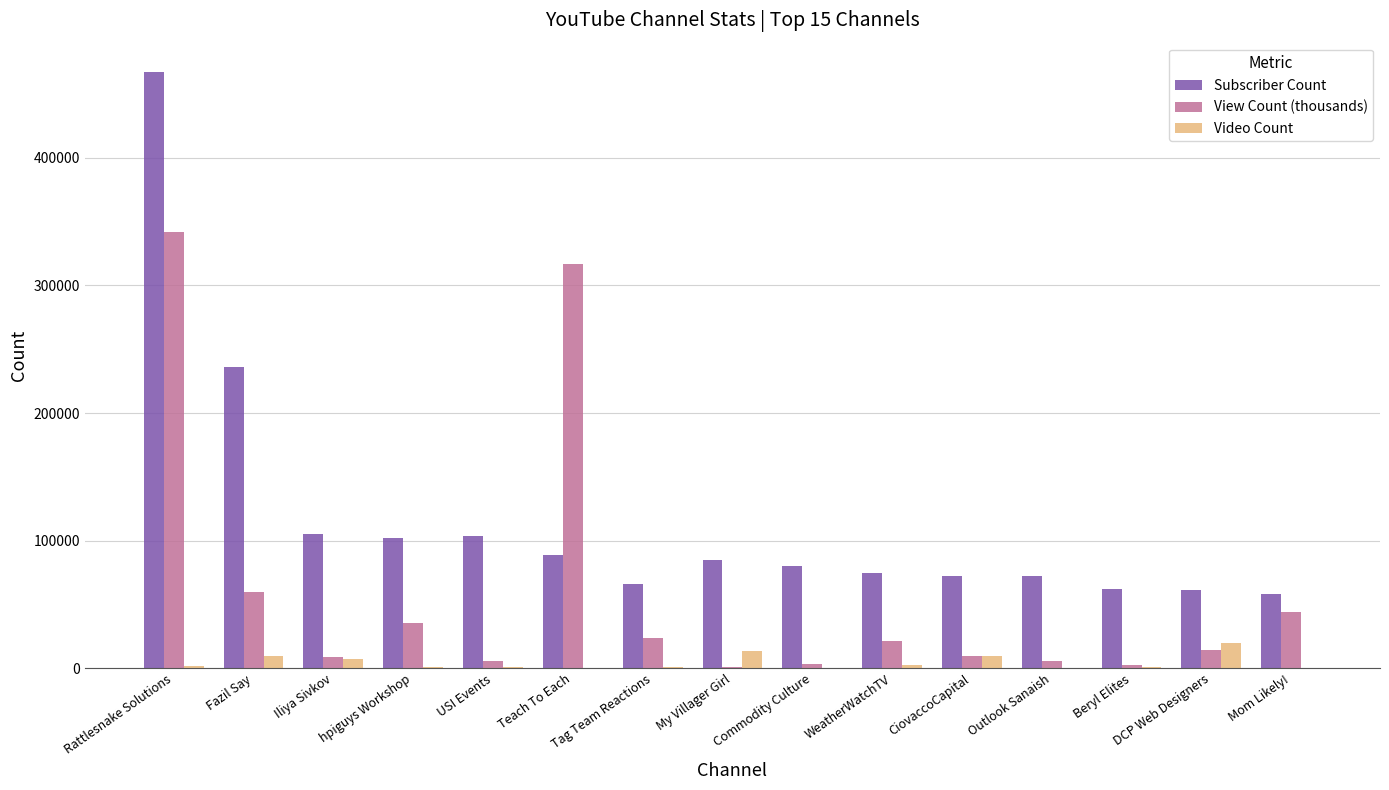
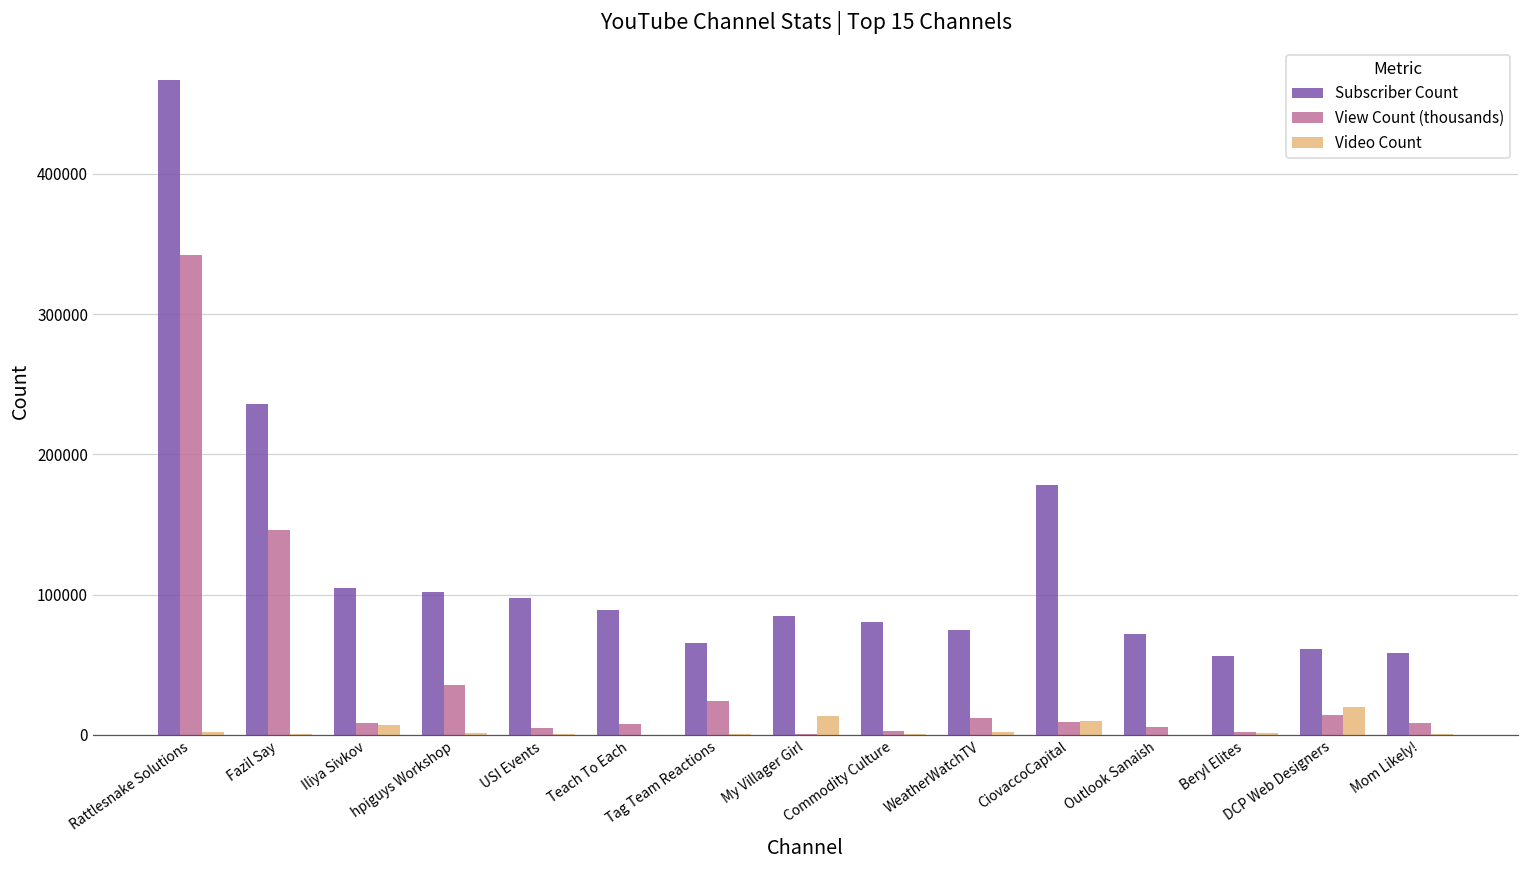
  {
    "Subscriber Count": {
      "Rattlesnake Solutions": 467000,
      "Fazil Say": 236000,
      "Iliya Sivkov": 105000,
      "hpiguys Workshop": 102000,
-     "USI Events": 104000,
+     "USI Events": 97000,
      "Teach To Each": 89000,
      "Tag Team Reactions": 66000,
      "My Villager Girl": 85000,
      "Commodity Culture": 80000,
      "WeatherWatchTV": 75000,
-     "CiovaccoCapital": 72000,
+     "CiovaccoCapital": 178000,
      "Outlook Sanaish": 72000,
-     "Beryl Elites": 62000,
+     "Beryl Elites": 56000,
      "DCP Web Designers": 61000,
      "Mom Likely!": 59000
    },
    "View Count (thousands)": {
      "Rattlesnake Solutions": 342000,
-     "Fazil Say": 60000,
+     "Fazil Say": 146000,
      "Iliya Sivkov": 9000,
      "hpiguys Workshop": 36000,
      "USI Events": 5000,
-     "Teach To Each": 317000,
+     "Teach To Each": 8000,
      "Tag Team Reactions": 24000,
      "Commodity Culture": 3000,
-     "WeatherWatchTV": 21000,
+     "WeatherWatchTV": 12000,
      "CiovaccoCapital": 9000,
      "Outlook Sanaish": 6000,
      "Beryl Elites": 2000,
      "DCP Web Designers": 14000,
-     "Mom Likely!": 44000
+     "Mom Likely!": 9000
    },
    "Video Count": {
      "Rattlesnake Solutions": 2000,
-     "Fazil Say": 10000,
+     "Fazil Say": 0,
      "Iliya Sivkov": 7000,
      "My Villager Girl": 13000,
      "WeatherWatchTV": 2000,
      "CiovaccoCapital": 10000,
      "DCP Web Designers": 20000
    }
  }
